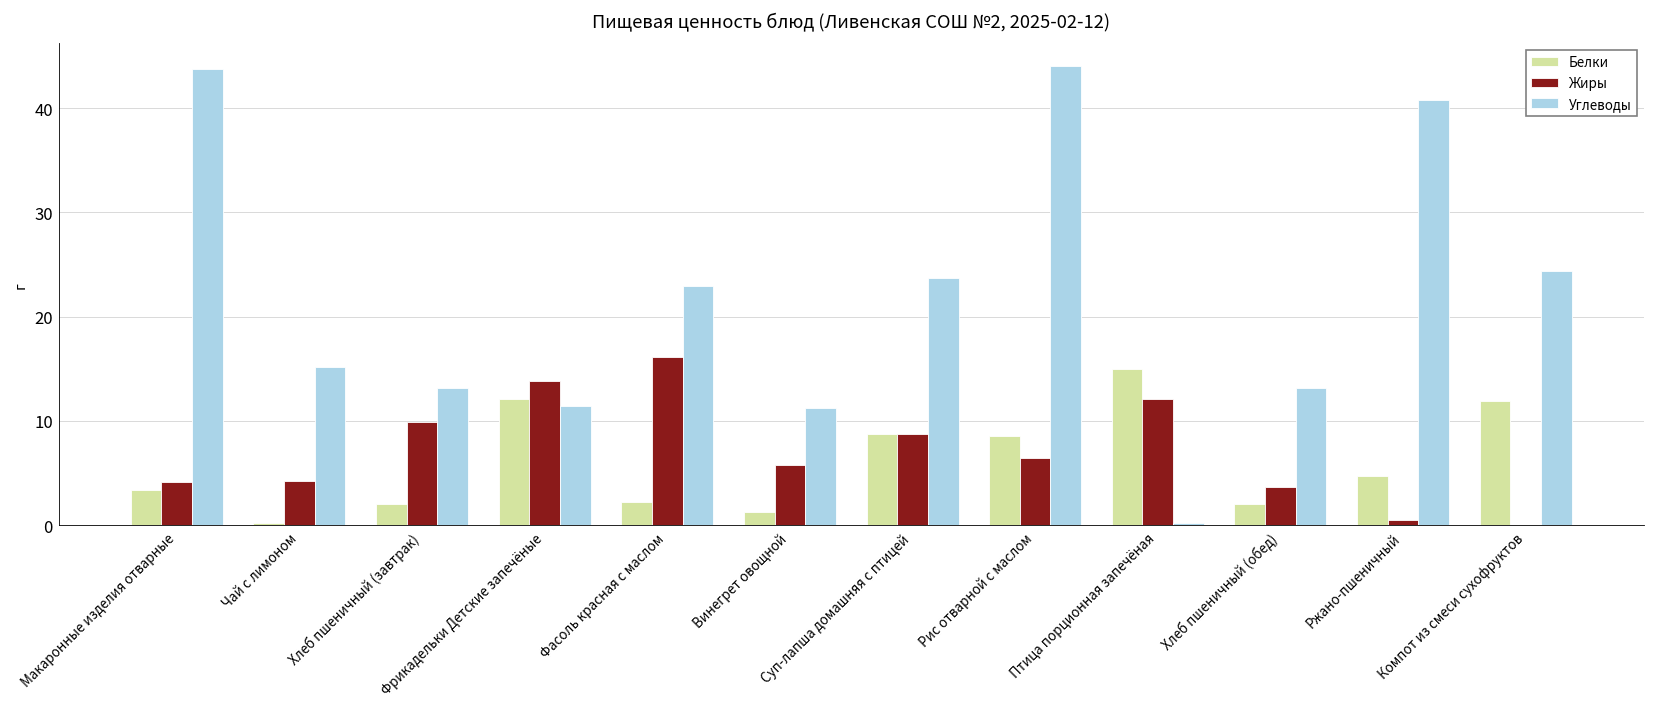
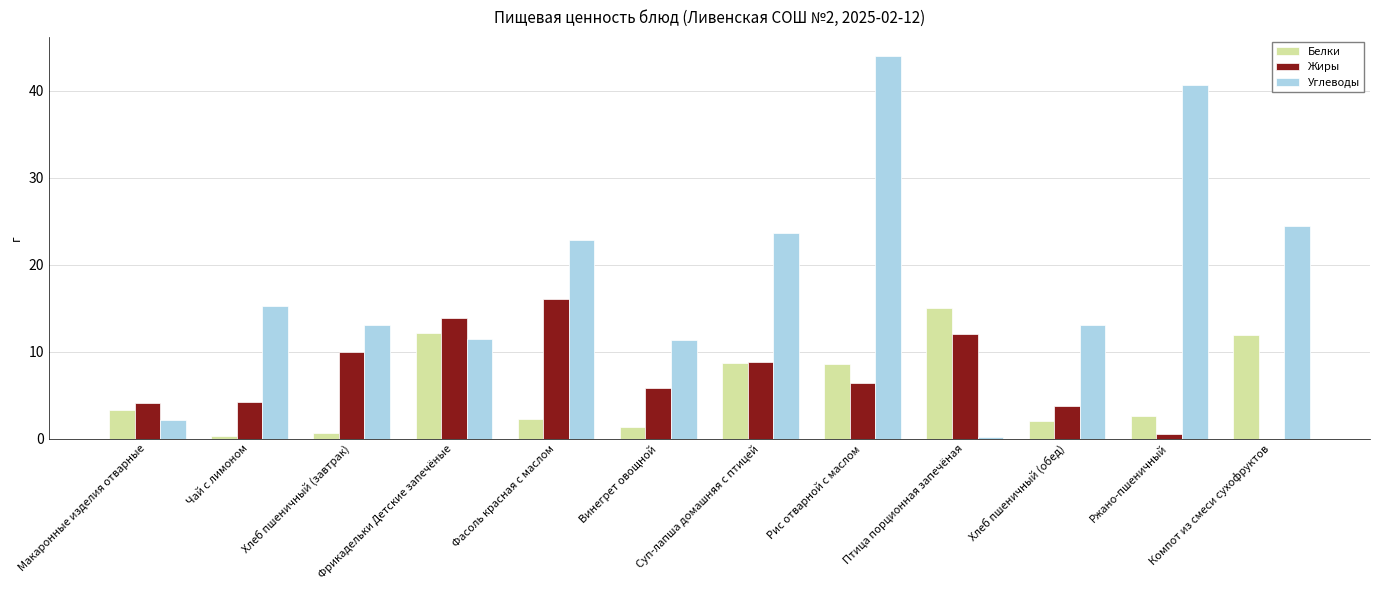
  {
    "Белки": {
      "Макаронные изделия отварные": 3,
-     "Хлеб пшеничный (завтрак)": 2,
+     "Хлеб пшеничный (завтрак)": 1,
      "Фрикадельки Детские запечёные": 12,
      "Фасоль красная с маслом": 2,
      "Винегрет овощной": 1,
      "Суп-лапша домашняя с птицей": 9,
      "Рис отварной с маслом": 9,
      "Птица порционная запечёная": 15,
      "Хлеб пшеничный (обед)": 2,
-     "Ржано-пшеничный": 5,
+     "Ржано-пшеничный": 3,
      "Компот из смеси сухофруктов": 12
    },
    "Жиры": {
      "Макаронные изделия отварные": 4,
      "Чай с лимоном": 4,
      "Хлеб пшеничный (завтрак)": 10,
      "Фрикадельки Детские запечёные": 14,
      "Фасоль красная с маслом": 16,
      "Винегрет овощной": 6,
      "Суп-лапша домашняя с птицей": 9,
      "Рис отварной с маслом": 6,
      "Птица порционная запечёная": 12,
      "Хлеб пшеничный (обед)": 4,
      "Ржано-пшеничный": 0,
      "Компот из смеси сухофруктов": 0
    },
    "Углеводы": {
-     "Макаронные изделия отварные": 44,
+     "Макаронные изделия отварные": 2,
      "Чай с лимоном": 15,
      "Хлеб пшеничный (завтрак)": 13,
      "Фрикадельки Детские запечёные": 11,
      "Фасоль красная с маслом": 23,
      "Винегрет овощной": 11,
      "Суп-лапша домашняя с птицей": 24,
      "Рис отварной с маслом": 44,
      "Хлеб пшеничный (обед)": 13,
      "Ржано-пшеничный": 41,
      "Компот из смеси сухофруктов": 24
    }
  }
